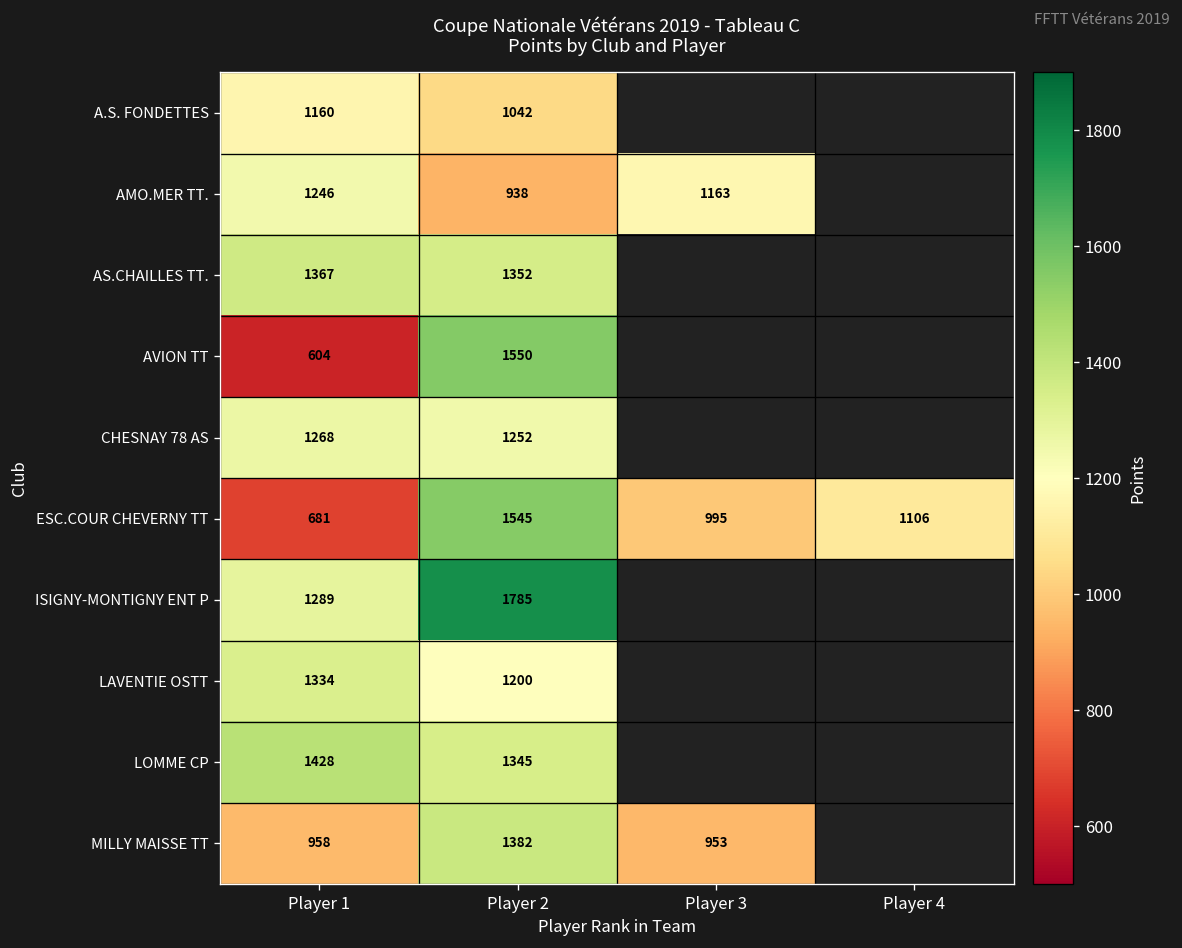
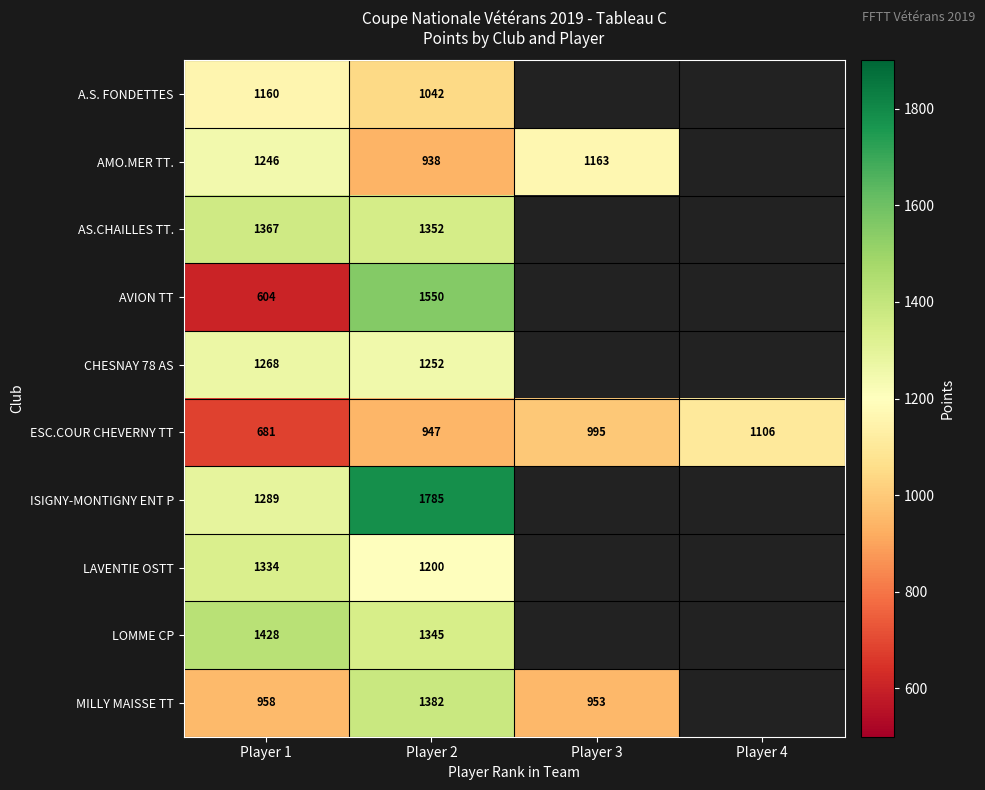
  {
    "A.S. FONDETTES": {
      "Player 1": 1160,
      "Player 2": 1042
    },
    "AMO.MER TT.": {
      "Player 1": 1246,
      "Player 2": 938,
      "Player 3": 1163
    },
    "AS.CHAILLES TT.": {
      "Player 1": 1367,
      "Player 2": 1352
    },
    "AVION TT": {
      "Player 1": 604,
      "Player 2": 1550
    },
    "CHESNAY 78 AS": {
      "Player 1": 1268,
      "Player 2": 1252
    },
    "ESC.COUR CHEVERNY TT": {
      "Player 1": 681,
-     "Player 2": 1545,
+     "Player 2": 947,
      "Player 3": 995,
      "Player 4": 1106
    },
    "ISIGNY-MONTIGNY ENT P": {
      "Player 1": 1289,
      "Player 2": 1785
    },
    "LAVENTIE OSTT": {
      "Player 1": 1334,
      "Player 2": 1200
    },
    "LOMME CP": {
      "Player 1": 1428,
      "Player 2": 1345
    },
    "MILLY MAISSE TT": {
      "Player 1": 958,
      "Player 2": 1382,
      "Player 3": 953
    }
  }
